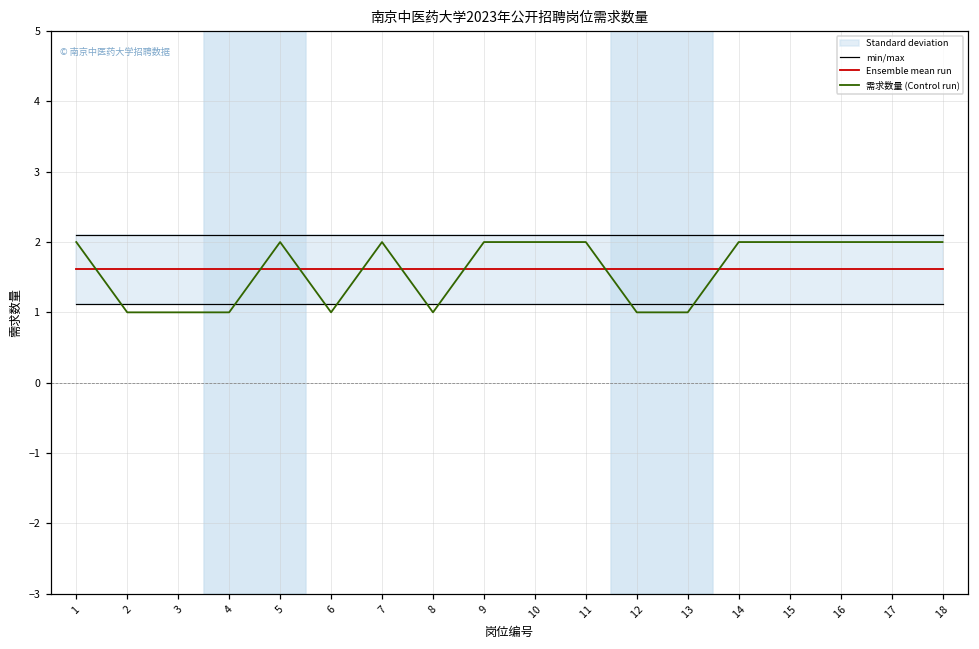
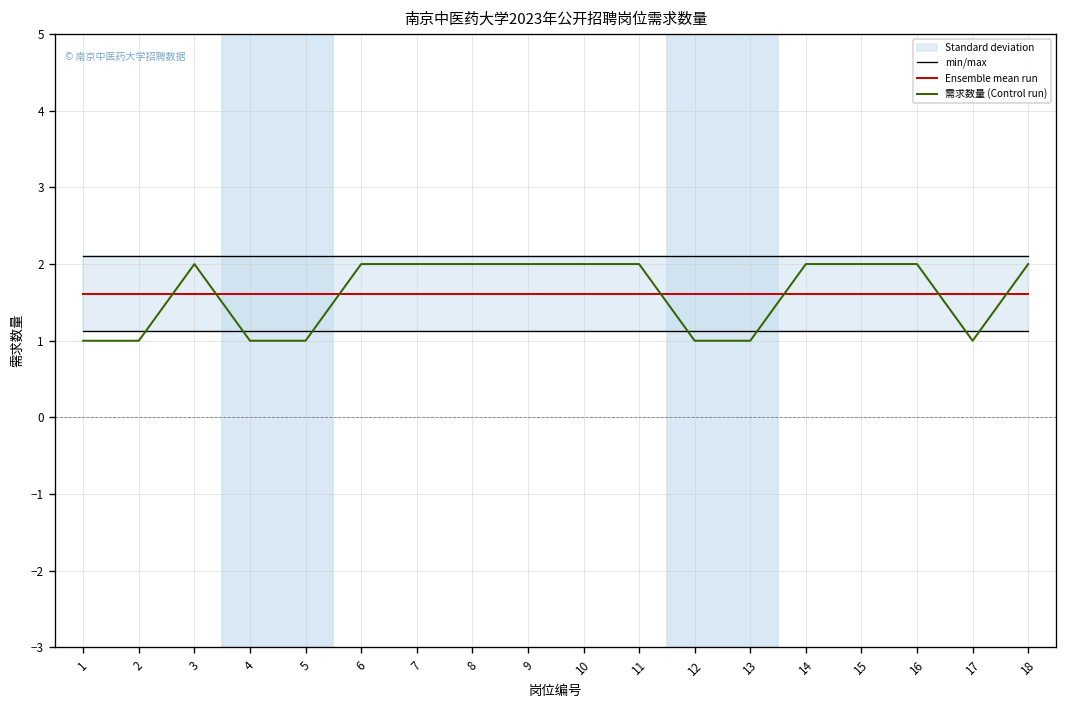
  {
    "Standard deviation": {
      "1": 2.1,
      "2": 2.1,
      "3": 2.1,
      "4": 2.1,
      "5": 2.1,
      "6": 2.1,
      "7": 2.1,
      "8": 2.1,
      "9": 2.1,
      "10": 2.1,
      "11": 2.1,
      "12": 2.1,
      "13": 2.1,
      "14": 2.1,
      "15": 2.1,
      "16": 2.1,
      "17": 2.1,
      "18": 2.1
    },
    "Ensemble mean run": {
      "1": 1.6,
      "2": 1.6,
      "3": 1.6,
      "4": 1.6,
      "5": 1.6,
      "6": 1.6,
      "7": 1.6,
      "8": 1.6,
      "9": 1.6,
      "10": 1.6,
      "11": 1.6,
      "12": 1.6,
      "13": 1.6,
      "14": 1.6,
      "15": 1.6,
      "16": 1.6,
      "17": 1.6,
      "18": 1.6
    },
    "需求数量 (Control run)": {
-     "1": 2,
+     "1": 1,
      "2": 1,
-     "3": 1,
+     "3": 2,
      "4": 1,
-     "5": 2,
-     "6": 1,
+     "5": 1,
+     "6": 2,
      "7": 2,
-     "8": 1,
+     "8": 2,
      "9": 2,
      "10": 2,
      "11": 2,
      "12": 1,
      "13": 1,
      "14": 2,
      "15": 2,
      "16": 2,
-     "17": 2,
+     "17": 1,
      "18": 2
    }
  }
